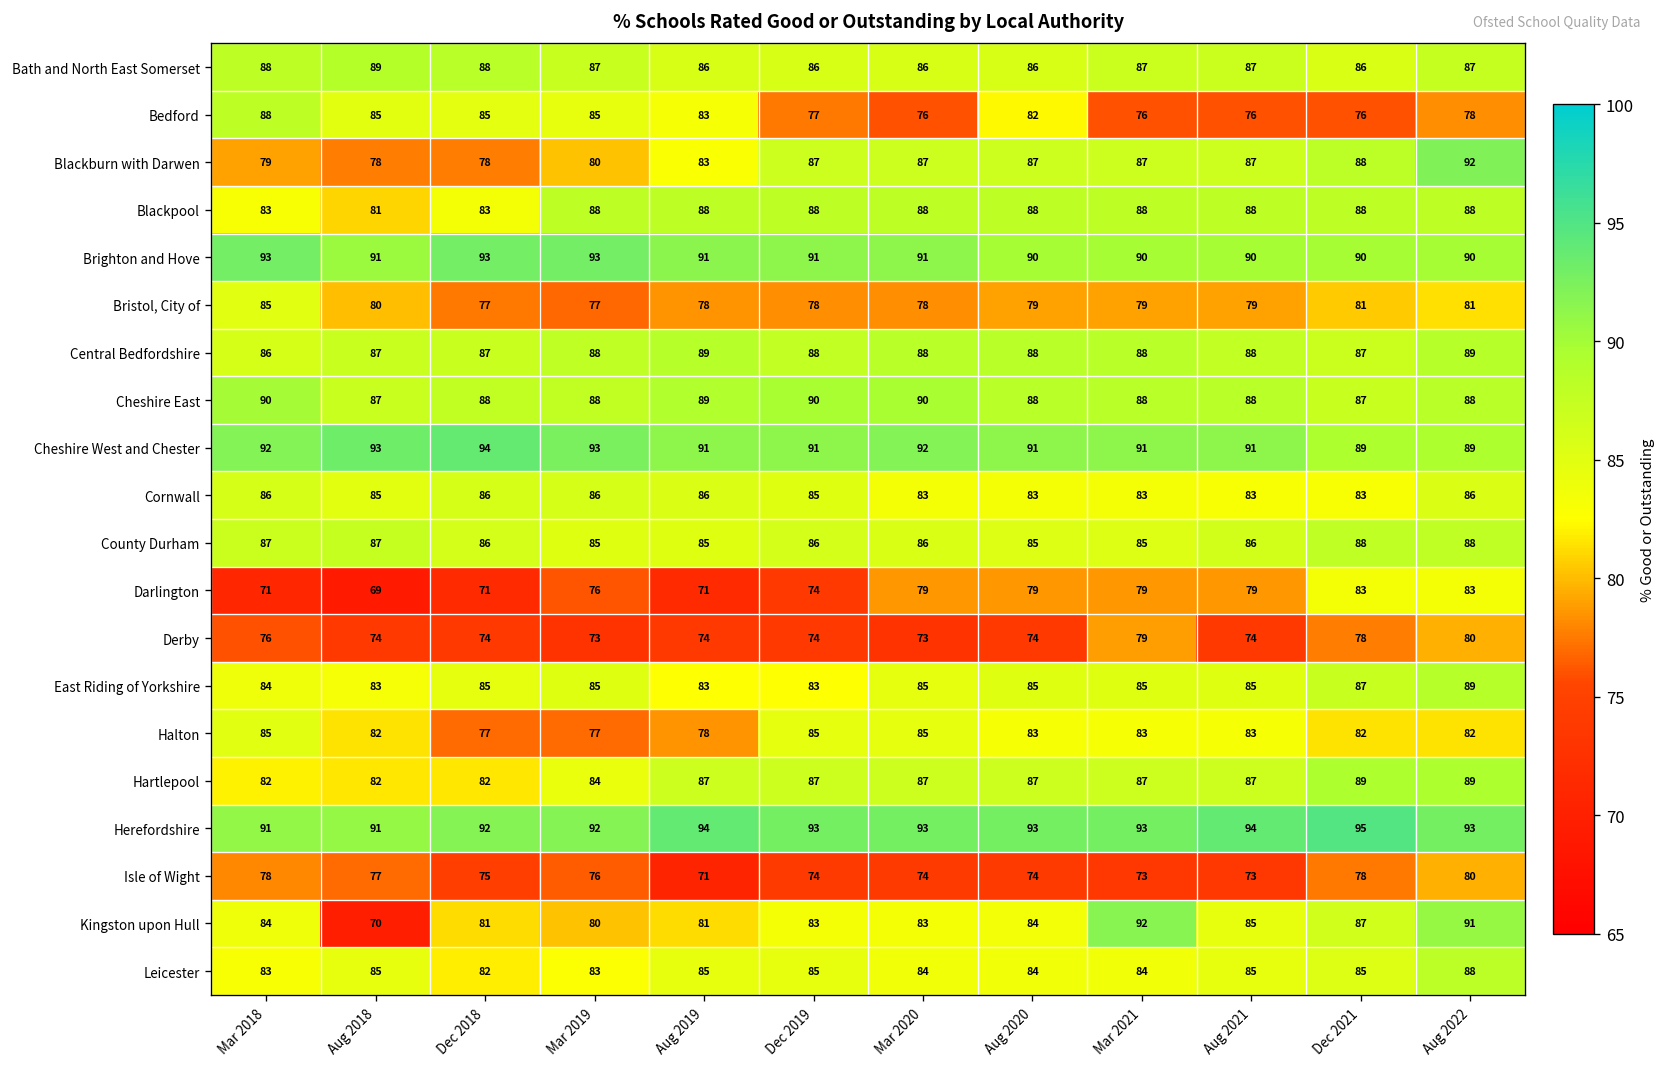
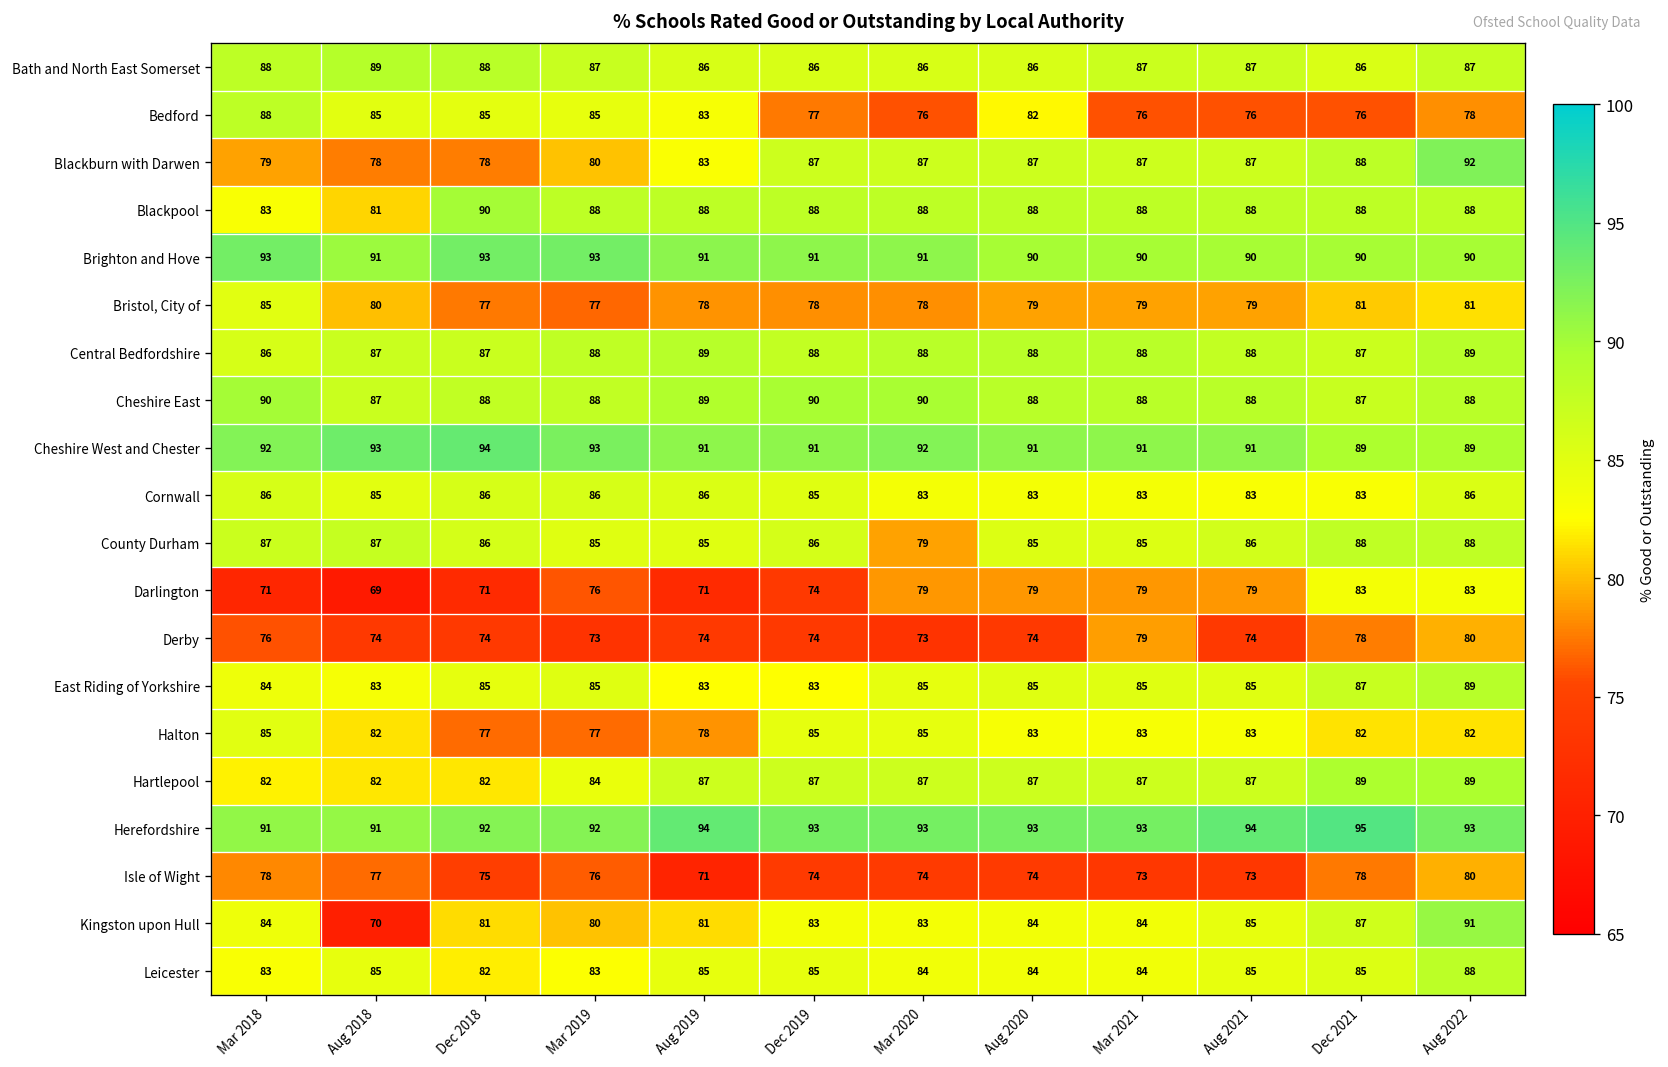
  {
    "Blackpool": {
      "Mar 2018": 83,
      "Aug 2018": 81,
-     "Dec 2018": 83,
+     "Dec 2018": 90,
      "Mar 2019": 88,
      "Aug 2019": 88,
      "Dec 2019": 88,
      "Mar 2020": 88,
      "Aug 2020": 88,
      "Mar 2021": 88,
      "Aug 2021": 88,
      "Dec 2021": 88,
      "Aug 2022": 88
    },
    "County Durham": {
      "Mar 2018": 87,
      "Aug 2018": 87,
      "Dec 2018": 86,
      "Mar 2019": 85,
      "Aug 2019": 85,
      "Dec 2019": 86,
-     "Mar 2020": 86,
+     "Mar 2020": 79,
      "Aug 2020": 85,
      "Mar 2021": 85,
      "Aug 2021": 86,
      "Dec 2021": 88,
      "Aug 2022": 88
    },
    "Kingston upon Hull": {
      "Mar 2018": 84,
      "Aug 2018": 70,
      "Dec 2018": 81,
      "Mar 2019": 80,
      "Aug 2019": 81,
      "Dec 2019": 83,
      "Mar 2020": 83,
      "Aug 2020": 84,
-     "Mar 2021": 92,
+     "Mar 2021": 84,
      "Aug 2021": 85,
      "Dec 2021": 87,
      "Aug 2022": 91
    }
  }
